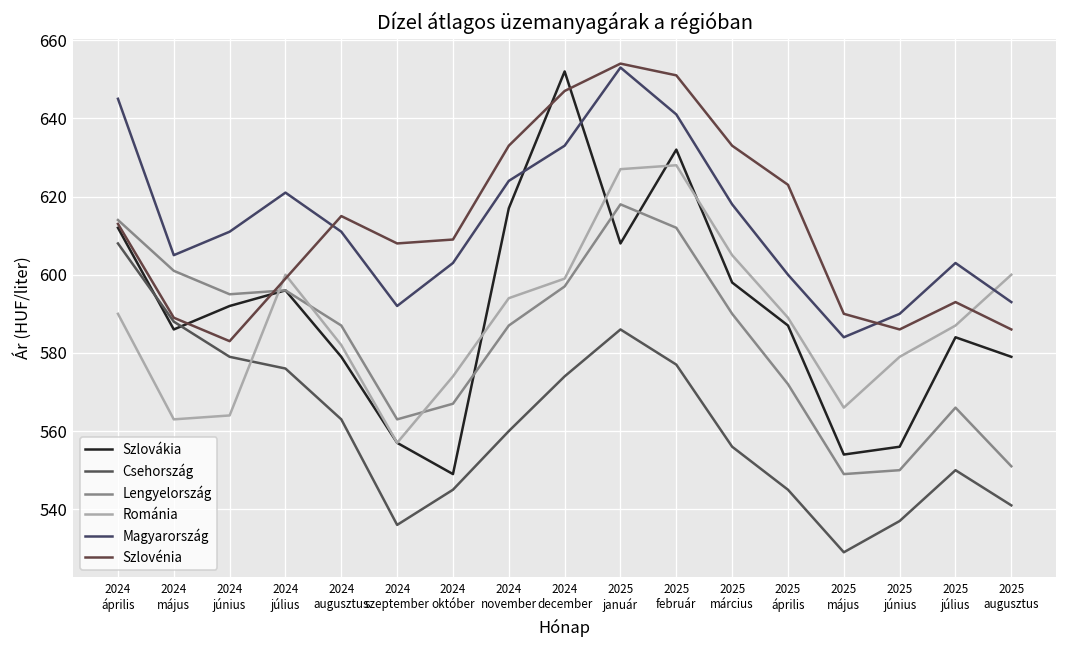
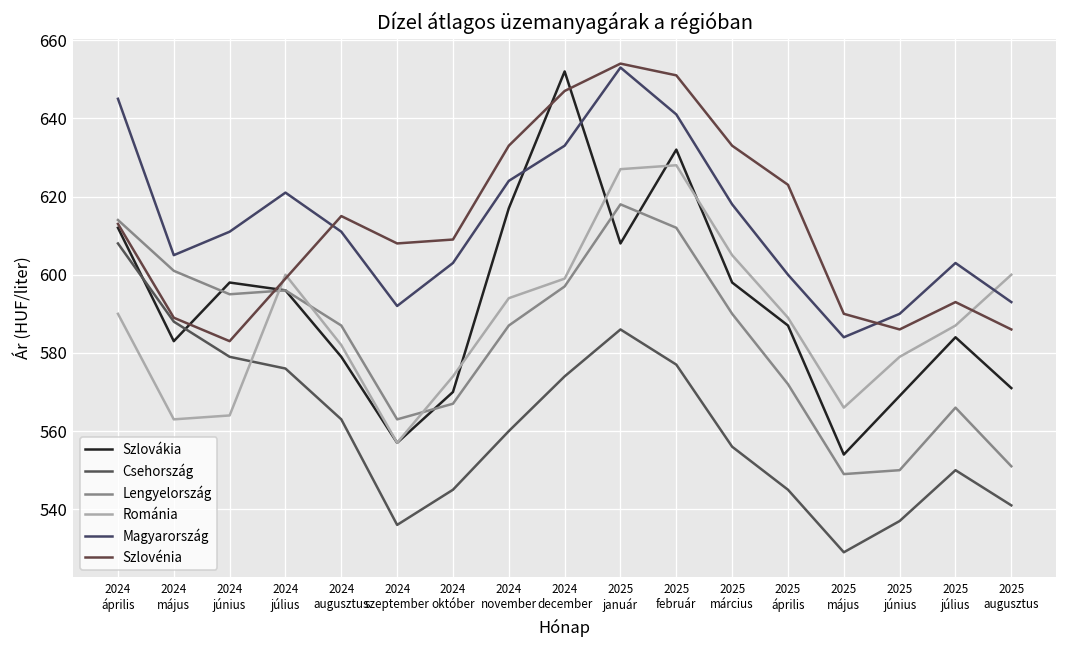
  {
    "Szlovákia": {
      "2024 április": 612,
-     "2024 május": 586,
-     "2024 június": 592,
+     "2024 május": 583,
+     "2024 június": 598,
      "2024 augusztus": 579,
-     "2024 október": 549,
+     "2024 október": 570,
      "2024 november": 617,
      "2024 december": 652,
      "2025 január": 608,
      "2025 február": 632,
      "2025 március": 598,
      "2025 április": 587,
      "2025 május": 554,
-     "2025 június": 556,
+     "2025 június": 569,
      "2025 július": 584,
-     "2025 augusztus": 579
+     "2025 augusztus": 571
    }
  }
